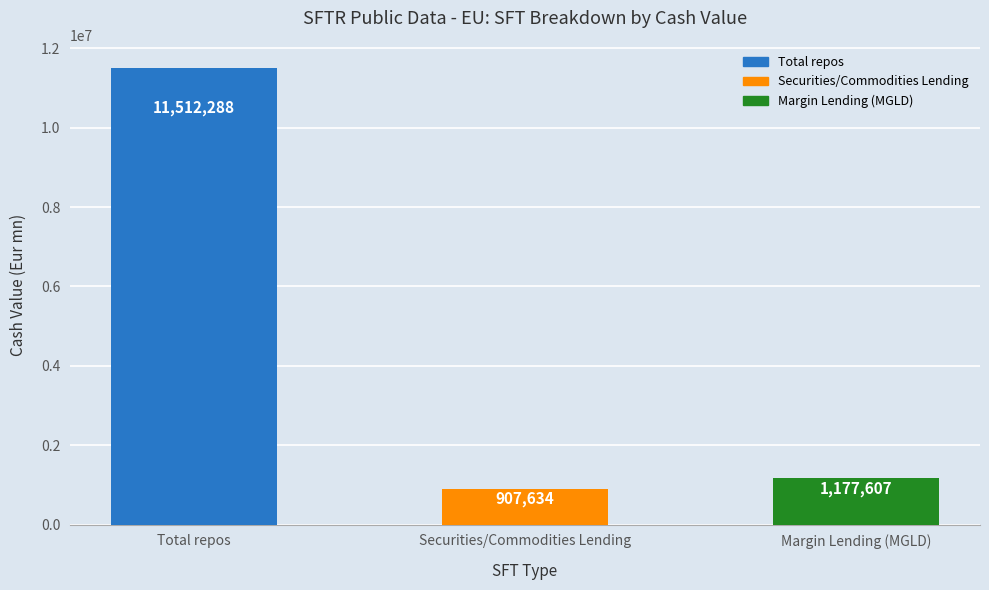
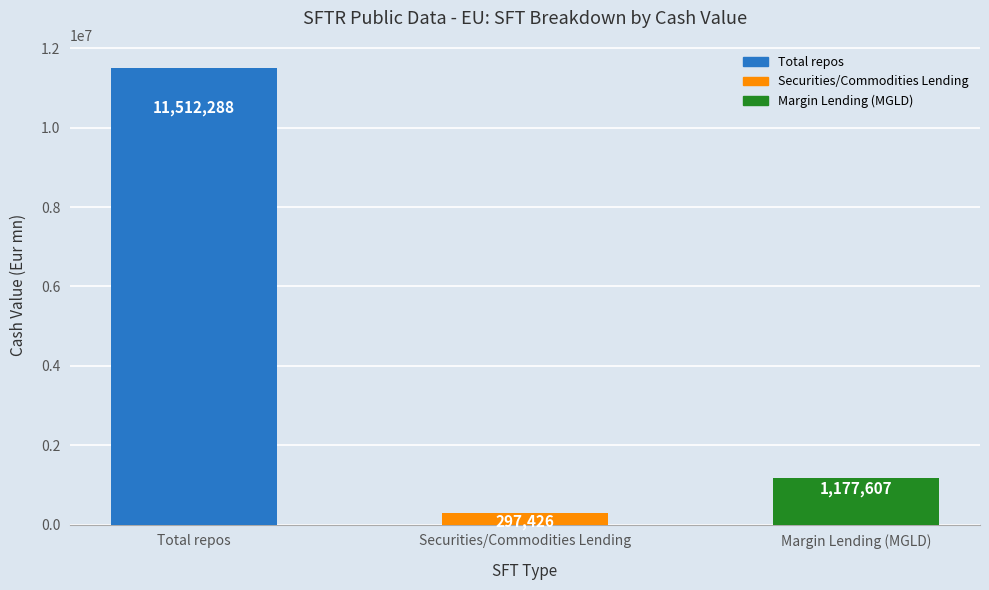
  {
    "Total repos": "11,512,288",
-   "Securities/Commodities Lending": "907,634",
+   "Securities/Commodities Lending": "297,426",
    "Margin Lending (MGLD)": "1,177,607"
  }
